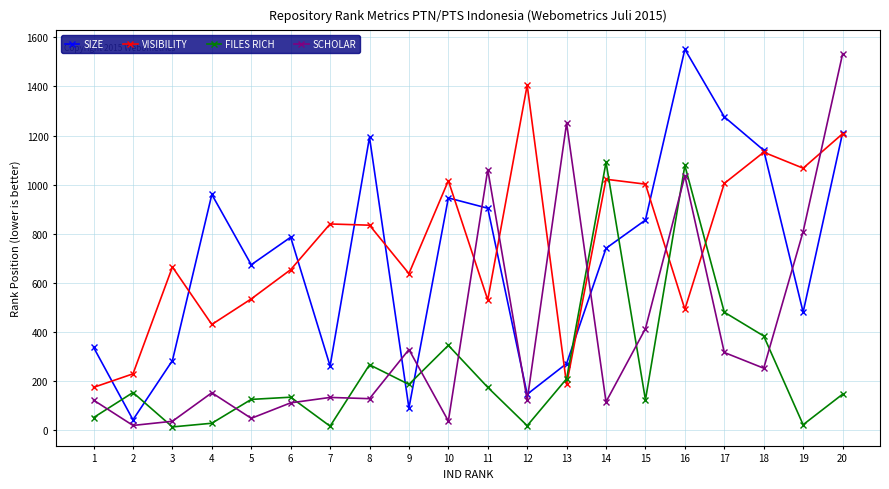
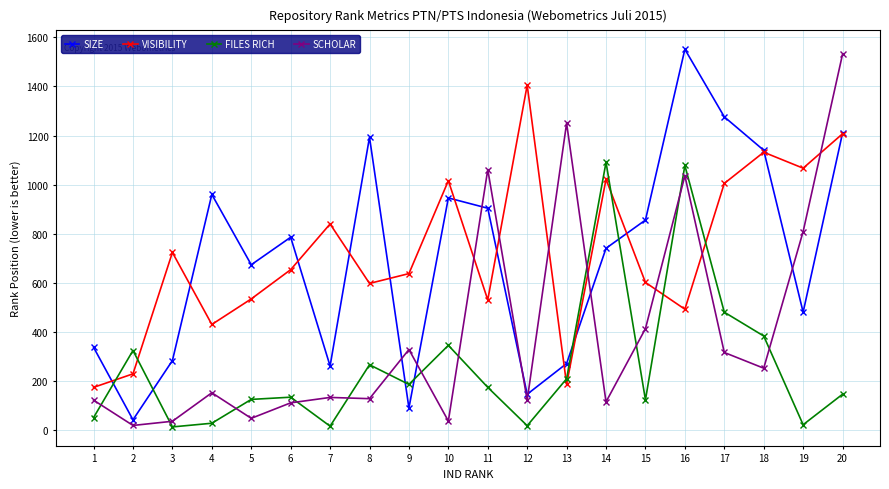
  {
    "SIZE": {
      "1": 340,
      "2": 40,
      "3": 280,
      "4": 960,
      "5": 670,
      "6": 790,
      "7": 260,
      "8": 1190,
      "9": 90,
      "10": 950,
      "11": 900,
      "12": 150,
      "13": 270,
      "14": 740,
      "15": 860,
      "16": 1550,
      "17": 1280,
      "19": 480
    },
    "VISIBILITY": {
      "1": 180,
      "2": 230,
-     "3": 670,
+     "3": 720,
      "4": 430,
      "5": 540,
      "6": 650,
      "7": 840,
-     "8": 840,
+     "8": 600,
      "9": 640,
      "10": 1020,
      "11": 530,
      "12": 1410,
      "13": 190,
      "14": 1020,
-     "15": 1000,
+     "15": 600,
      "16": 490,
      "17": 1010,
      "19": 1070
    },
    "FILES RICH": {
      "1": 50,
-     "2": 150,
+     "2": 330,
      "3": 10,
      "4": 30,
      "5": 130,
      "6": 140,
      "7": 20,
      "8": 270,
      "9": 190,
      "10": 350,
      "11": 180,
      "12": 20,
      "13": 210,
      "14": 1090,
      "15": 120,
      "16": 1080,
      "17": 480,
      "18": 380,
      "19": 20,
      "20": 150
    },
    "SCHOLAR": {
      "1": 120,
      "2": 20,
      "3": 40,
      "4": 150,
      "5": 50,
      "6": 110,
      "7": 130,
      "8": 130,
      "9": 330,
      "10": 40,
      "11": 1060,
      "12": 120,
      "13": 1250,
      "14": 120,
      "15": 410,
      "16": 1040,
      "17": 320,
      "18": 250,
      "19": 810,
      "20": 1530
    }
  }
